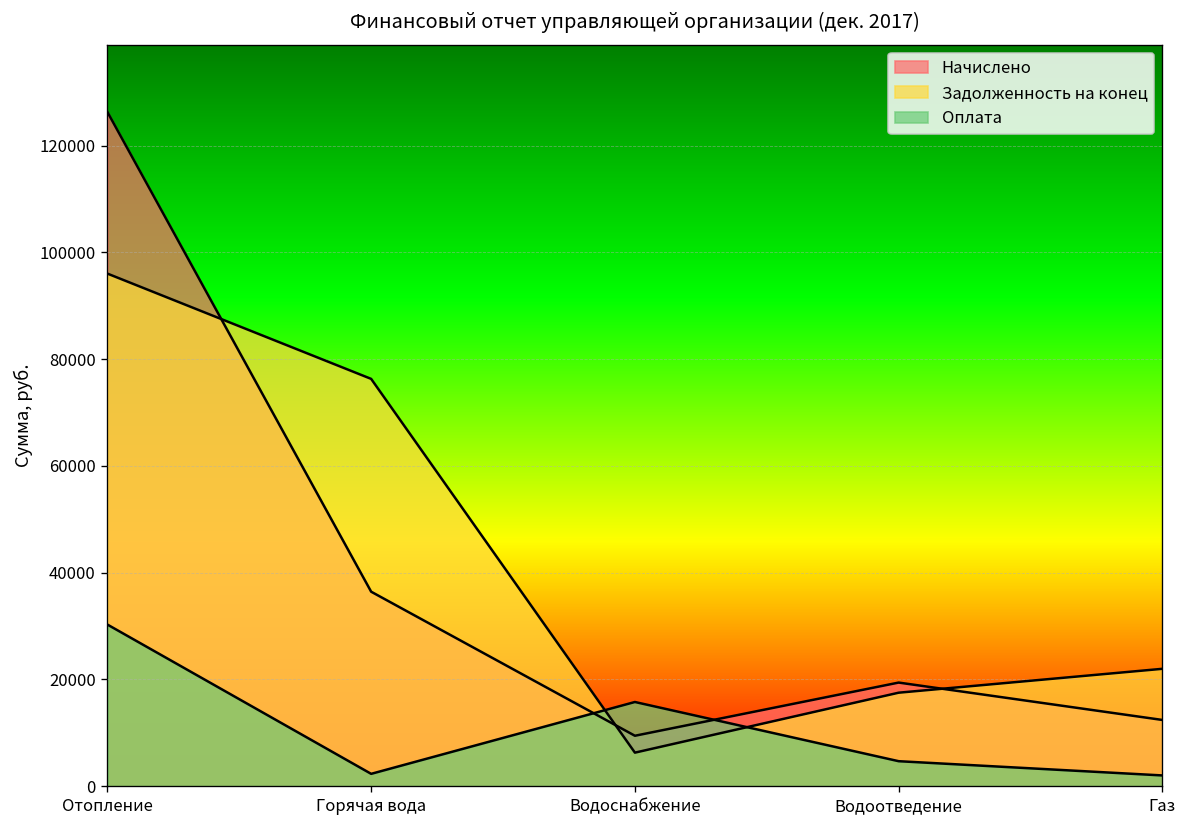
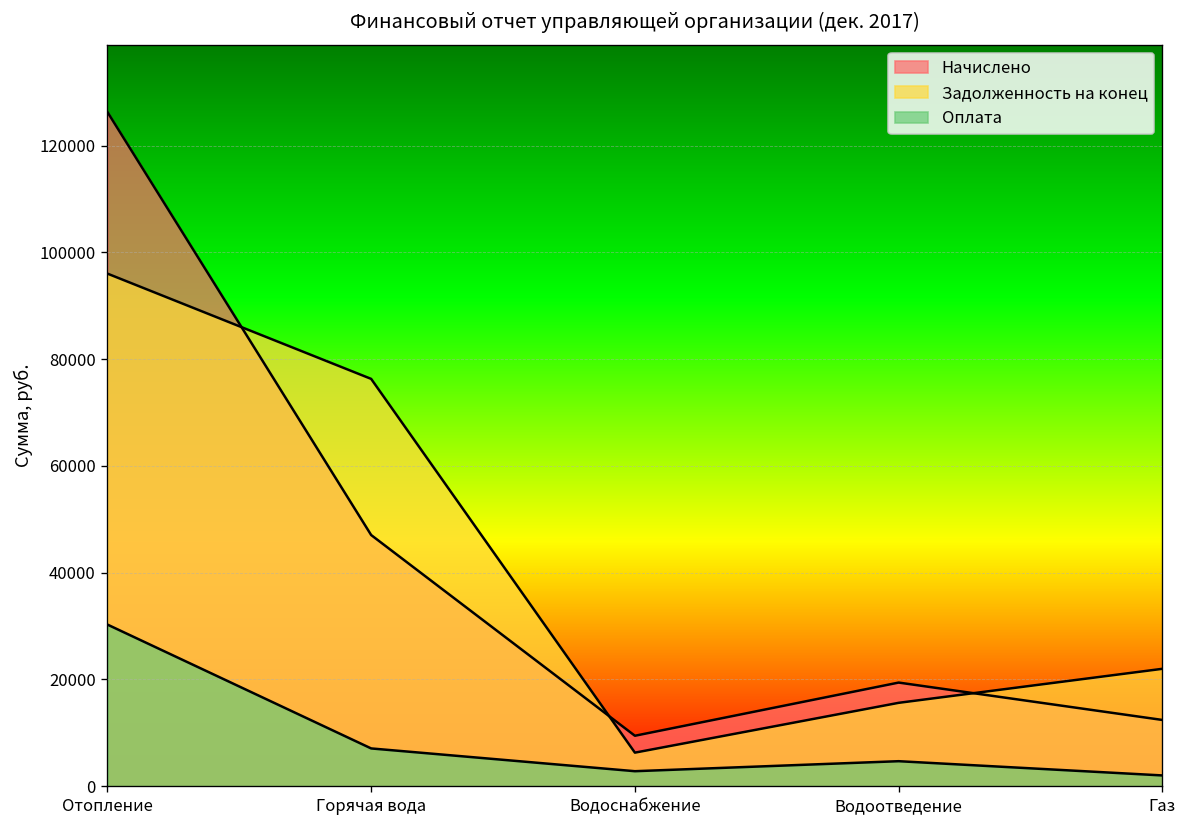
  {
    "Начислено": {
      "Отопление": 126000,
-     "Горячая вода": 36000,
+     "Горячая вода": 47000,
      "Водоснабжение": 9000,
      "Водоотведение": 19000,
      "Газ": 12000
    },
    "Задолженность на конец": {
      "Отопление": 96000,
      "Горячая вода": 76000,
      "Водоснабжение": 6000,
-     "Водоотведение": 18000,
+     "Водоотведение": 16000,
      "Газ": 22000
    },
    "Оплата": {
      "Отопление": 30000,
-     "Горячая вода": 2000,
-     "Водоснабжение": 16000,
+     "Горячая вода": 7000,
+     "Водоснабжение": 3000,
      "Водоотведение": 5000,
      "Газ": 2000
    }
  }
